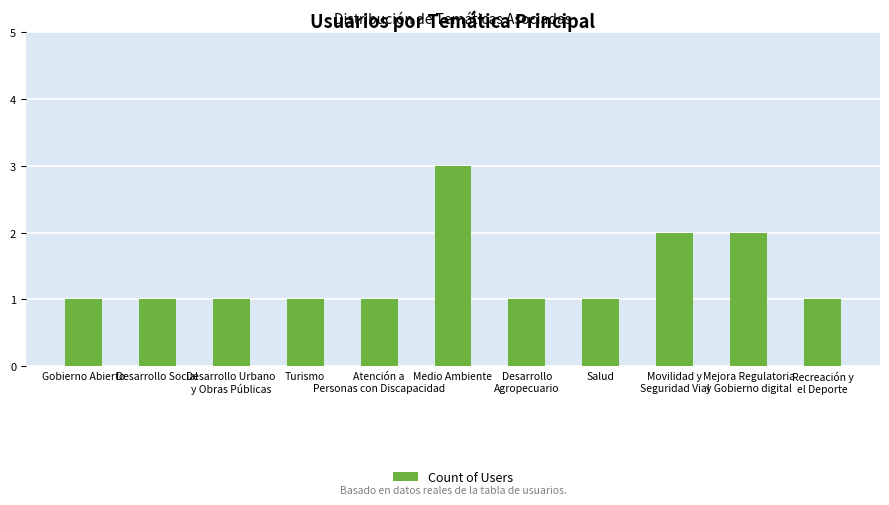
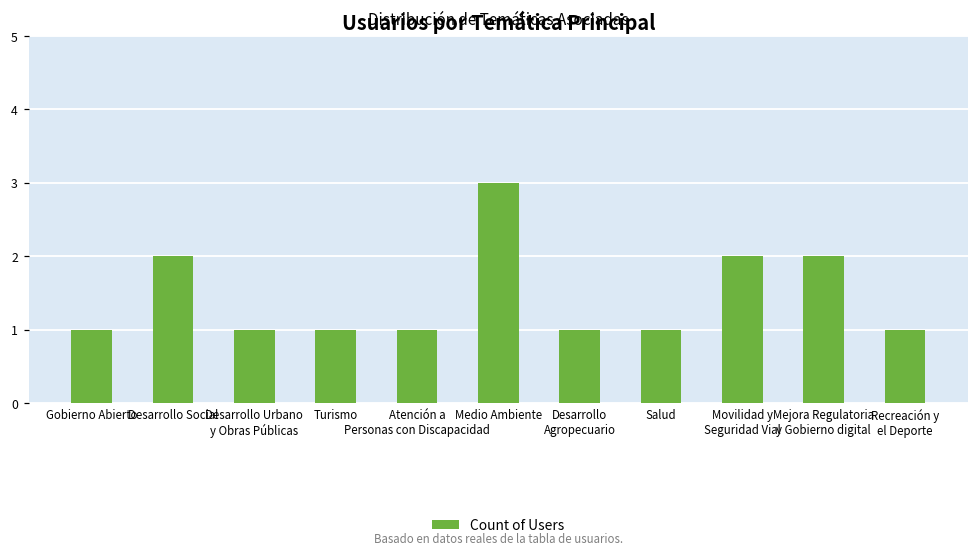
  {
    "Gobierno Abierto": 1,
-   "Desarrollo Social": 1,
+   "Desarrollo Social": 2,
    "Desarrollo Urbano y Obras Públicas": 1,
    "Atención a Personas con Discapacidad": 1,
    "Desarrollo Agropecuario": 1,
    "Salud": 1,
    "Movilidad y Seguridad Vial": 2,
    "Mejora Regulatoria y Gobierno digital": 2,
    "Recreación y el Deporte": 1
  }
